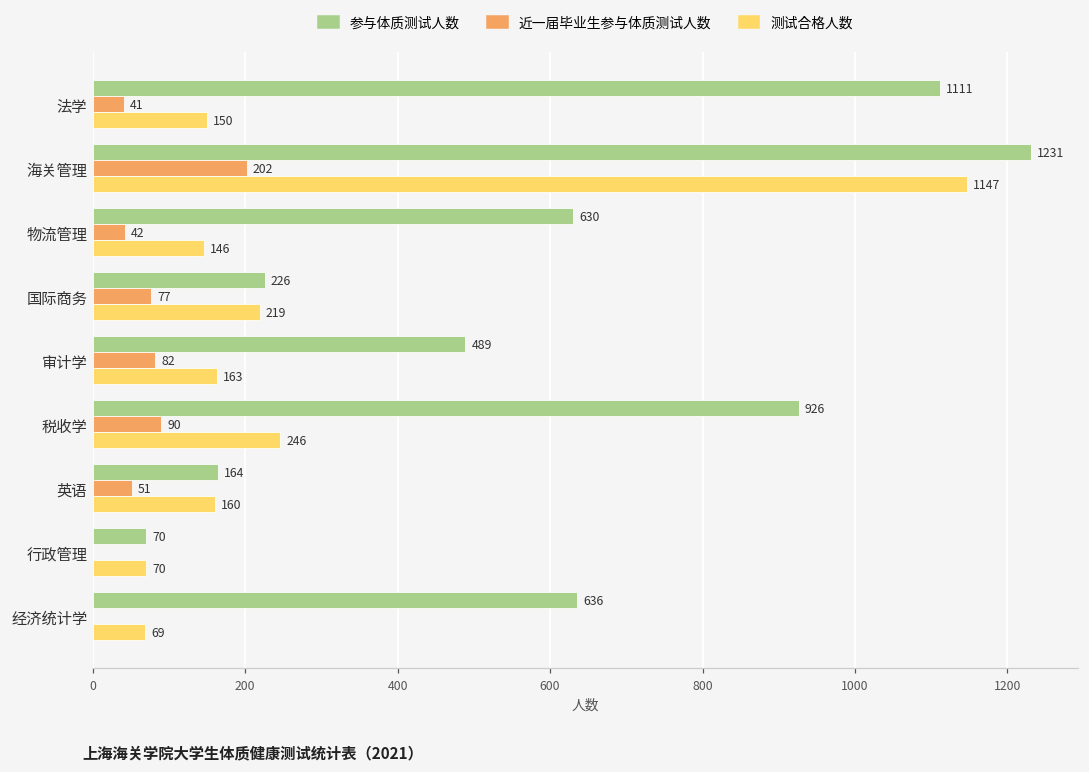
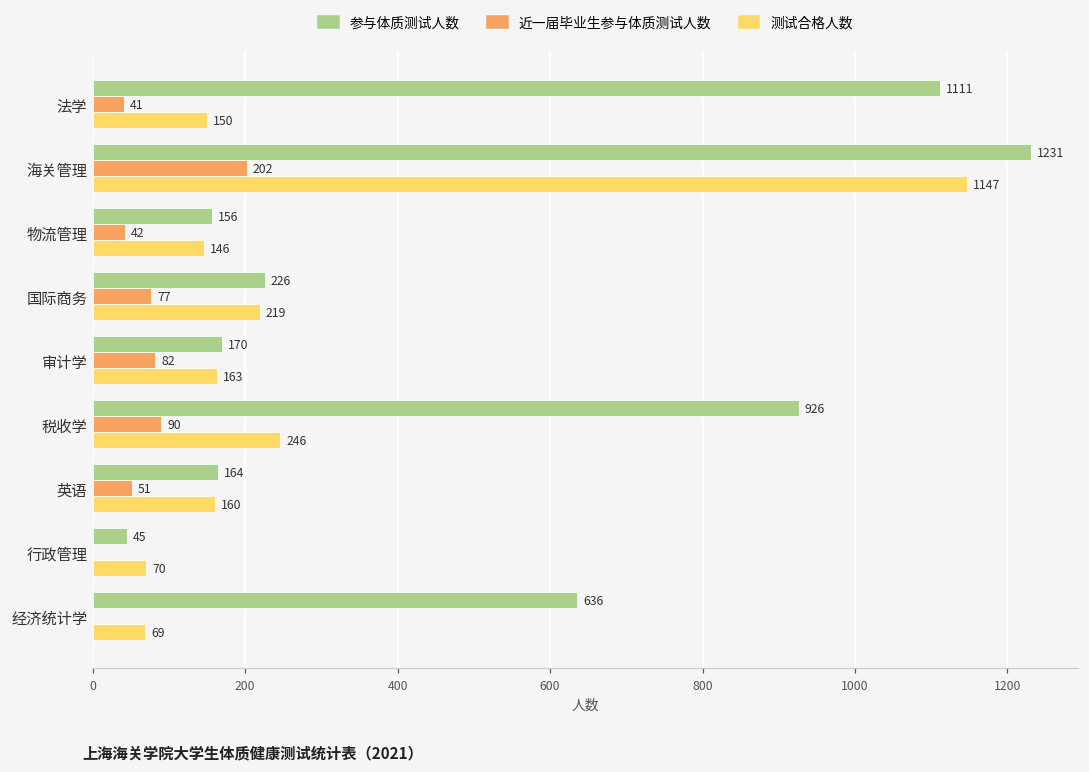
  {
    "参与体质测试人数": {
      "法学": 1111,
      "海关管理": 1231,
-     "物流管理": 630,
+     "物流管理": 156,
      "国际商务": 226,
-     "审计学": 489,
+     "审计学": 170,
      "税收学": 926,
      "英语": 164,
-     "行政管理": 70,
+     "行政管理": 45,
      "经济统计学": 636
    }
  }
